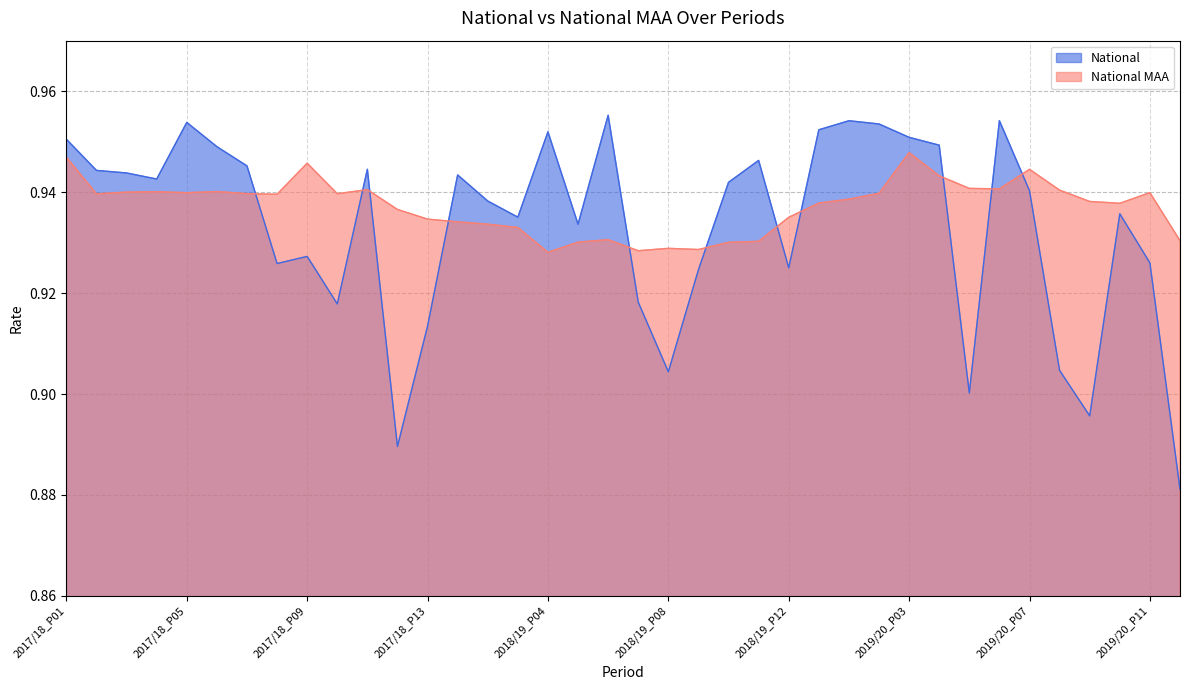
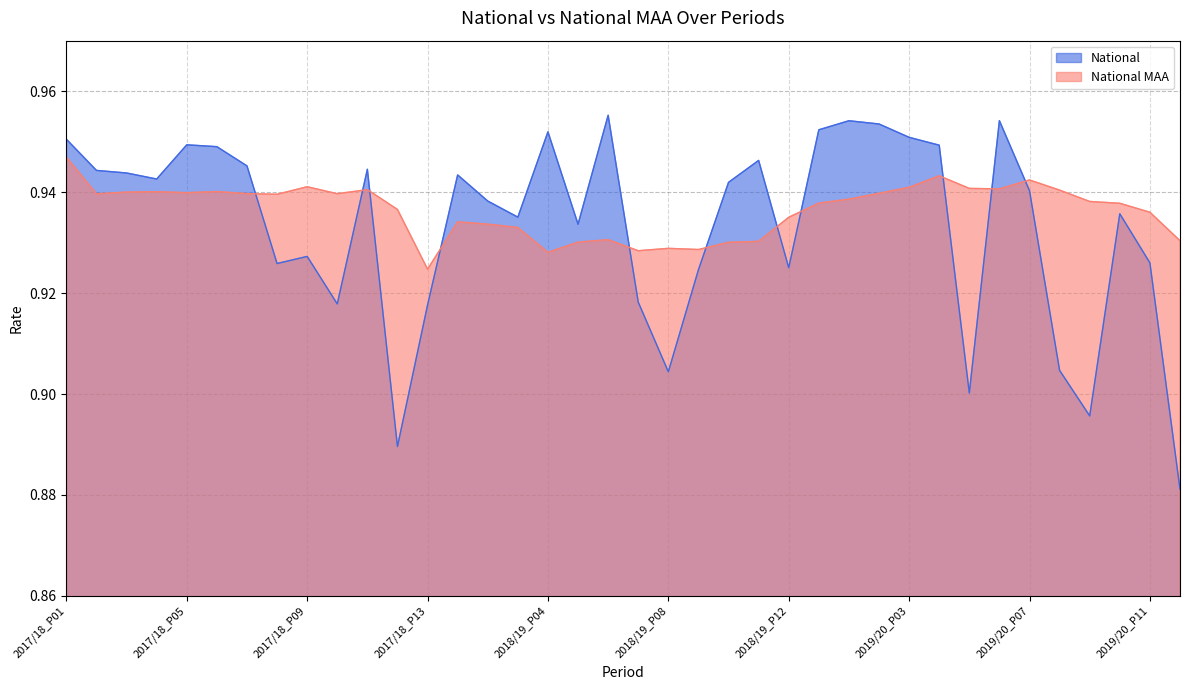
  {
    "National": {
      "2017/18_P01": 0.950,
-     "2017/18_P05": 0.954,
+     "2017/18_P05": 0.949,
      "2017/18_P09": 0.927,
-     "2017/18_P13": 0.913,
+     "2017/18_P13": 0.918,
      "2018/19_P04": 0.952,
      "2018/19_P08": 0.904,
      "2018/19_P12": 0.925,
      "2019/20_P03": 0.951,
      "2019/20_P07": 0.940,
      "2019/20_P11": 0.926
    },
    "National MAA": {
      "2017/18_P01": 0.947,
      "2017/18_P05": 0.940,
-     "2017/18_P09": 0.946,
-     "2017/18_P13": 0.935,
+     "2017/18_P09": 0.941,
+     "2017/18_P13": 0.925,
      "2018/19_P04": 0.928,
      "2018/19_P08": 0.929,
      "2018/19_P12": 0.935,
-     "2019/20_P03": 0.948,
-     "2019/20_P07": 0.945,
-     "2019/20_P11": 0.940
+     "2019/20_P03": 0.941,
+     "2019/20_P07": 0.942,
+     "2019/20_P11": 0.936
    }
  }
